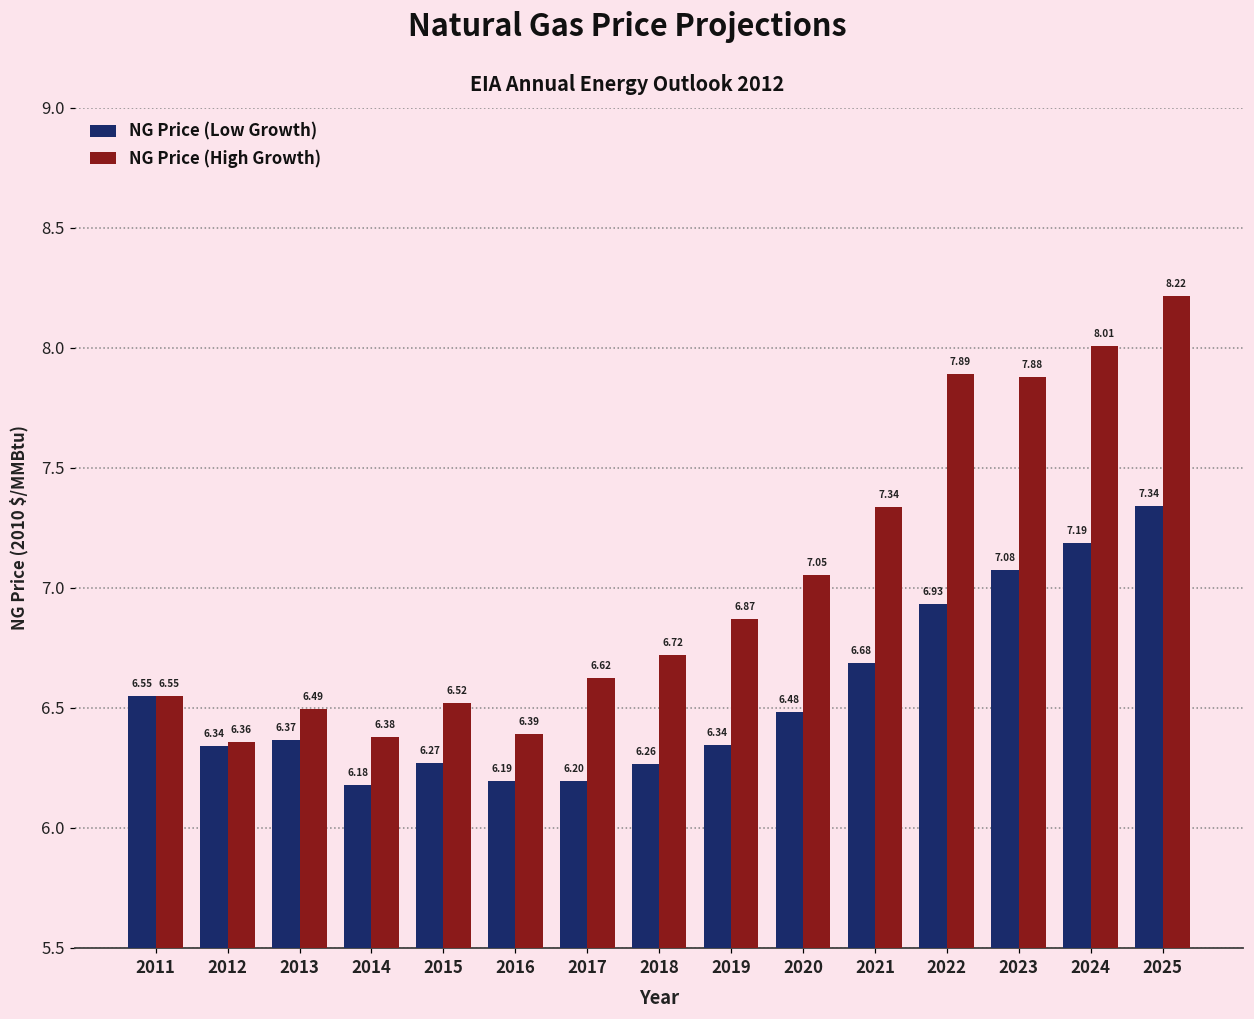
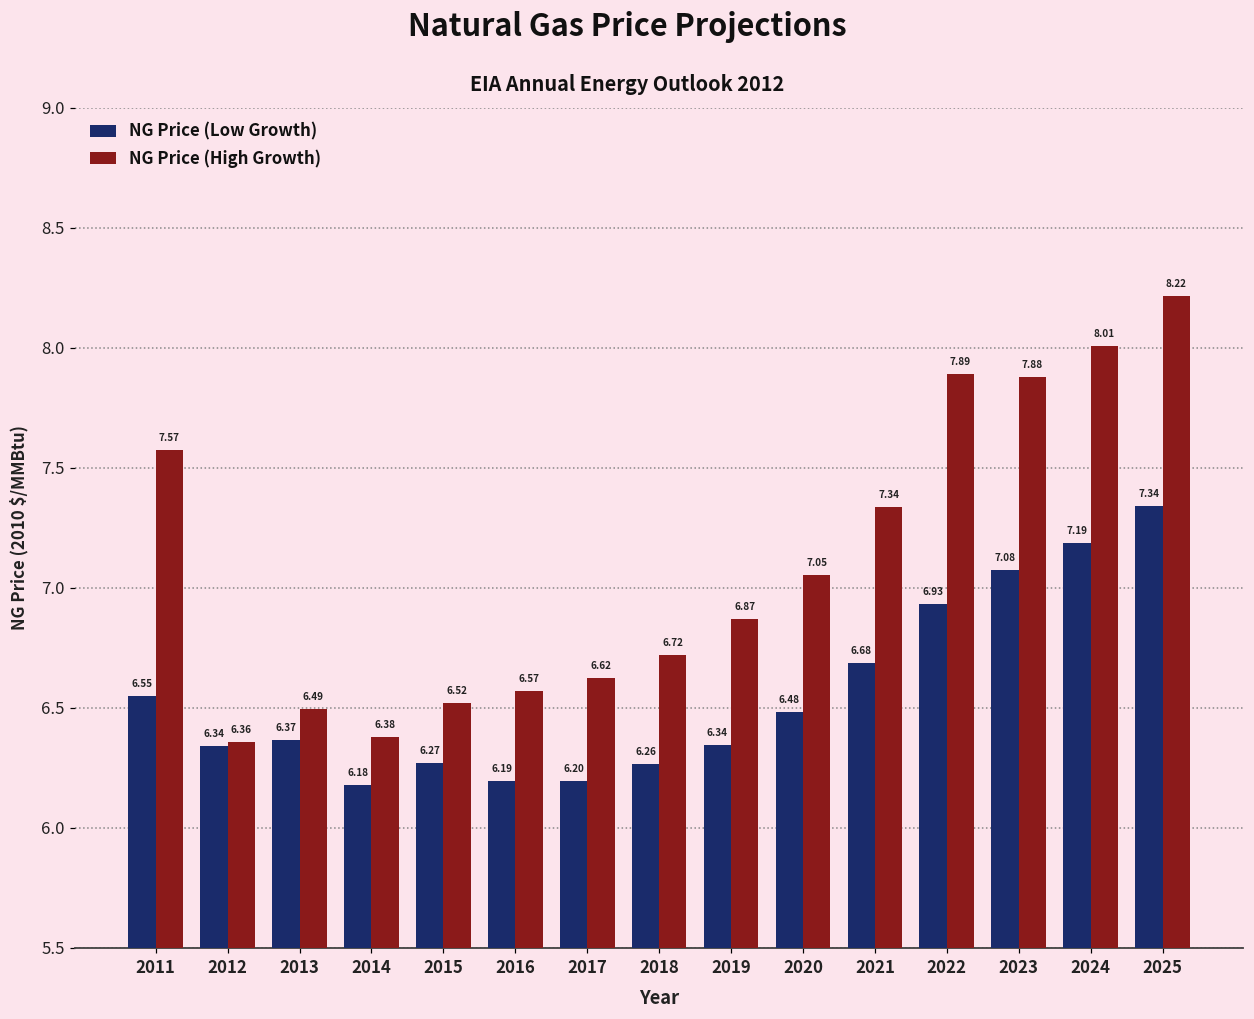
  {
    "NG Price (Low Growth)": {
      "2011": 6.55,
      "2012": 6.34,
      "2013": 6.37,
      "2014": 6.18,
      "2015": 6.27,
      "2016": 6.19,
      "2017": 6.20,
      "2018": 6.26,
      "2019": 6.34,
      "2020": 6.48,
      "2021": 6.68,
      "2022": 6.93,
      "2023": 7.08,
      "2024": 7.19,
      "2025": 7.34
    },
    "NG Price (High Growth)": {
-     "2011": 6.55,
+     "2011": 7.57,
      "2012": 6.36,
      "2013": 6.49,
      "2014": 6.38,
      "2015": 6.52,
-     "2016": 6.39,
+     "2016": 6.57,
      "2017": 6.62,
      "2018": 6.72,
      "2019": 6.87,
      "2020": 7.05,
      "2021": 7.34,
      "2022": 7.89,
      "2023": 7.88,
      "2024": 8.01,
      "2025": 8.22
    }
  }
